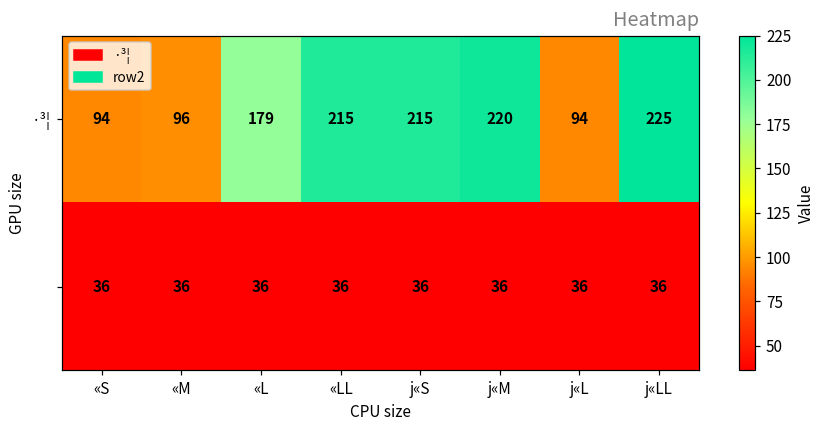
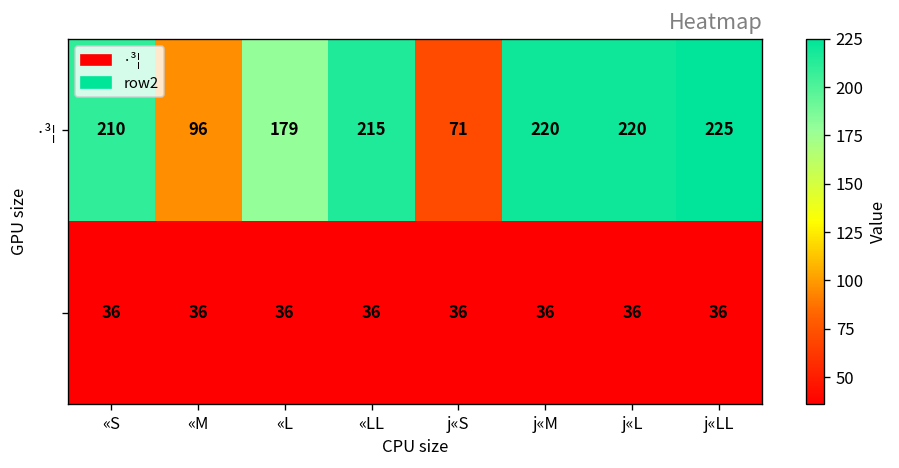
  {
    "·³¦": {
-     "«S": 94,
+     "«S": 210,
      "«M": 96,
      "«L": 179,
      "«LL": 215,
-     "j«S": 215,
+     "j«S": 71,
      "j«M": 220,
-     "j«L": 94,
+     "j«L": 220,
      "j«LL": 225
    }
  }
